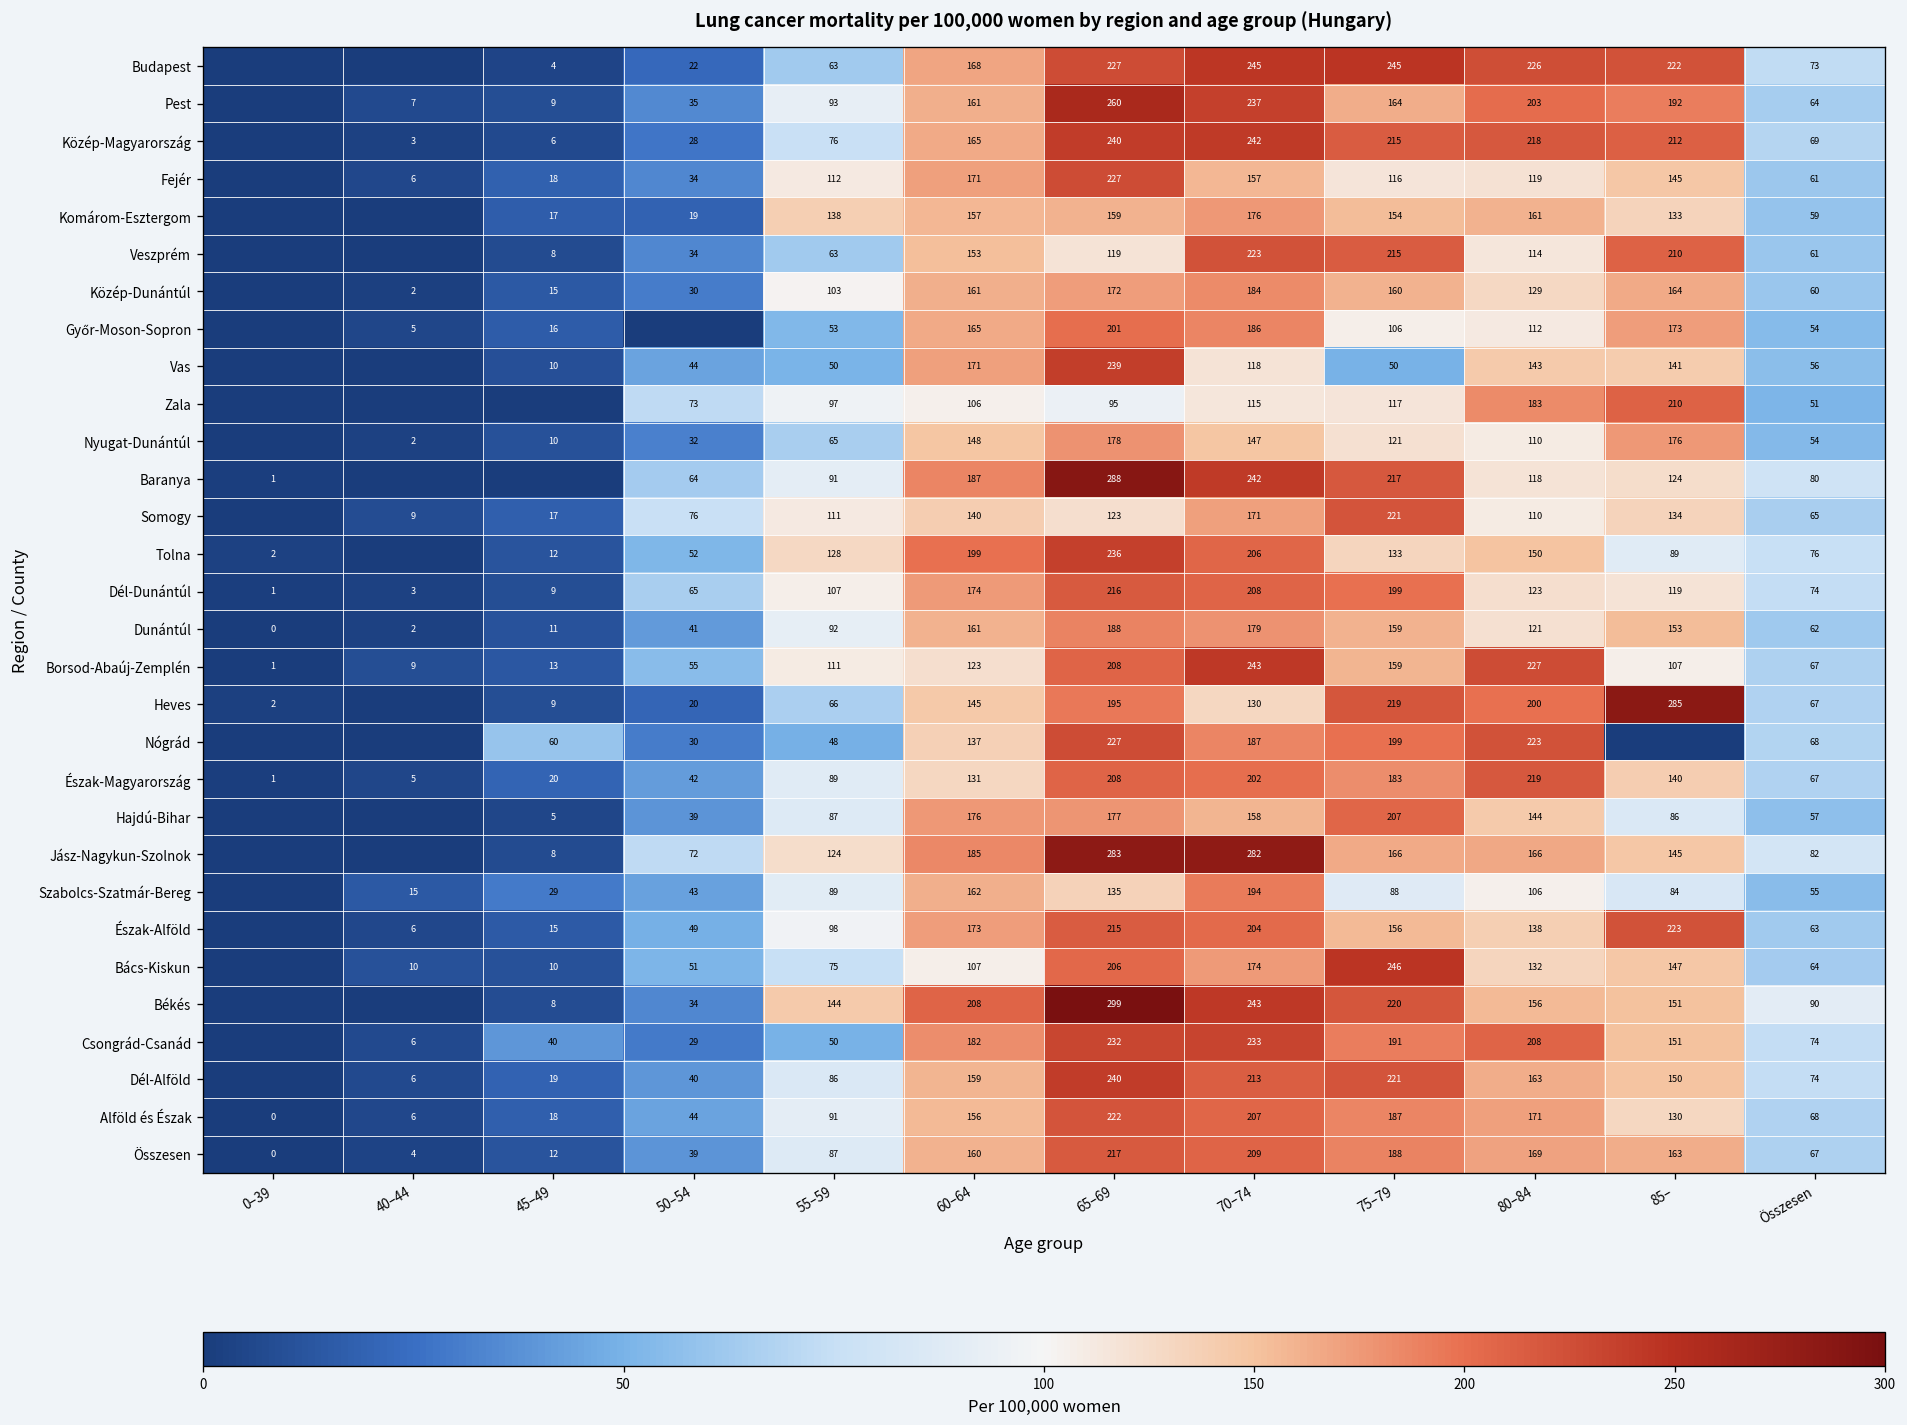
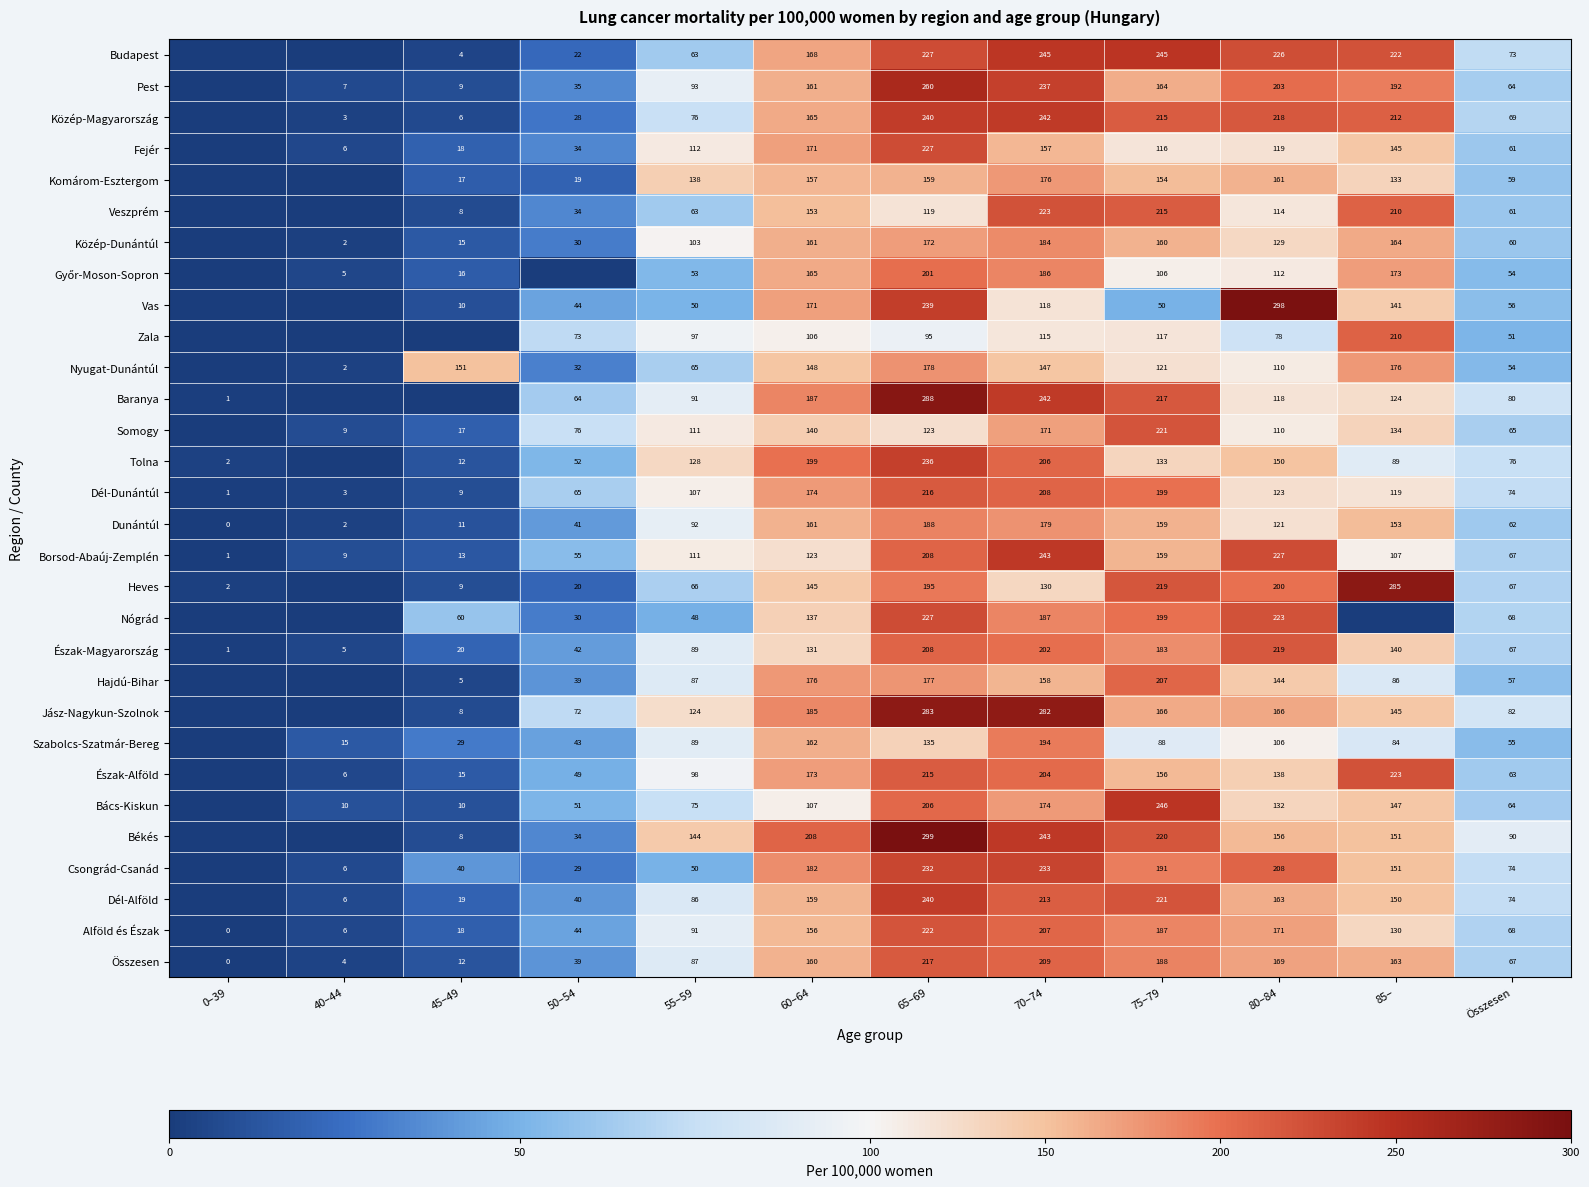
  {
    "Vas": {
      "45–49": 10,
      "50–54": 44,
      "55–59": 50,
      "60–64": 171,
      "65–69": 239,
      "70–74": 118,
      "75–79": 50,
-     "80–84": 143,
+     "80–84": 298,
      "85–": 141,
      "Összesen": 56
    },
    "Zala": {
      "50–54": 73,
      "55–59": 97,
      "60–64": 106,
      "65–69": 95,
      "70–74": 115,
      "75–79": 117,
-     "80–84": 183,
+     "80–84": 78,
      "85–": 210,
      "Összesen": 51
    },
    "Nyugat-Dunántúl": {
      "40–44": 2,
-     "45–49": 10,
+     "45–49": 151,
      "50–54": 32,
      "55–59": 65,
      "60–64": 148,
      "65–69": 178,
      "70–74": 147,
      "75–79": 121,
      "80–84": 110,
      "85–": 176,
      "Összesen": 54
    }
  }
